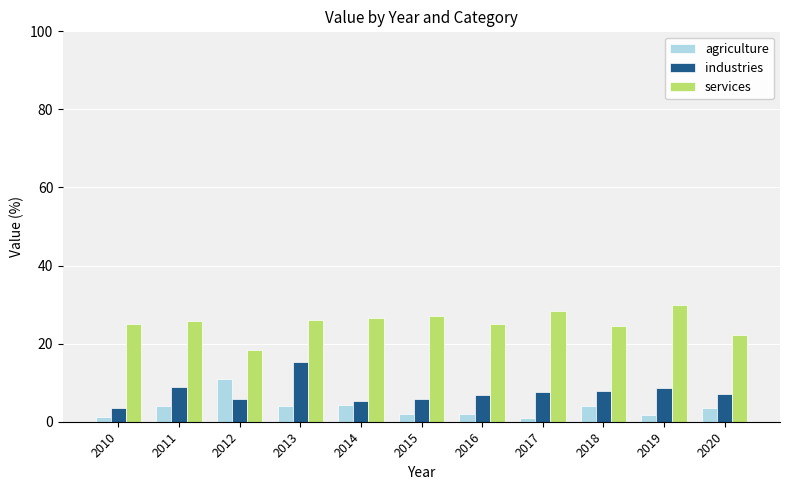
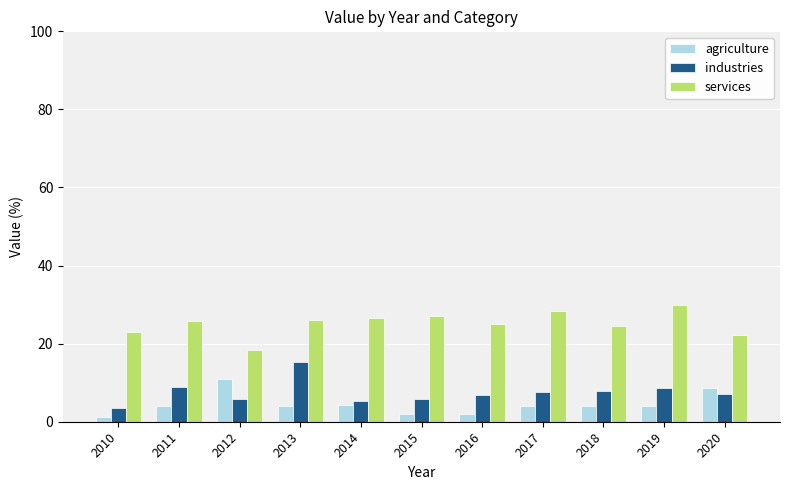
  {
    "agriculture": {
      "2010": 1,
      "2011": 4,
      "2012": 11,
      "2013": 4,
      "2014": 4,
      "2015": 2,
      "2016": 2,
-     "2017": 1,
+     "2017": 4,
      "2018": 4,
-     "2019": 2,
-     "2020": 4
+     "2019": 4,
+     "2020": 9
    },
    "industries": {
      "2010": 3,
      "2011": 9,
      "2012": 6,
      "2013": 15,
      "2014": 5,
      "2015": 6,
      "2016": 7,
      "2017": 8,
      "2018": 8,
      "2019": 9,
      "2020": 7
    },
    "services": {
-     "2010": 25,
+     "2010": 23,
      "2011": 26,
      "2012": 18,
      "2013": 26,
      "2014": 27,
      "2015": 27,
      "2016": 25,
      "2017": 28,
      "2018": 25,
      "2019": 30,
      "2020": 22
    }
  }
